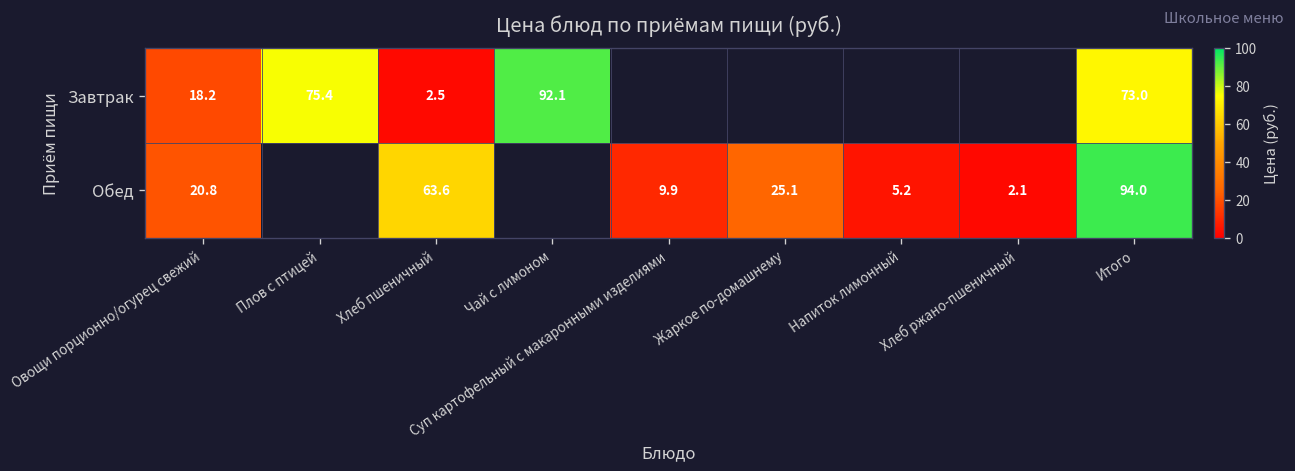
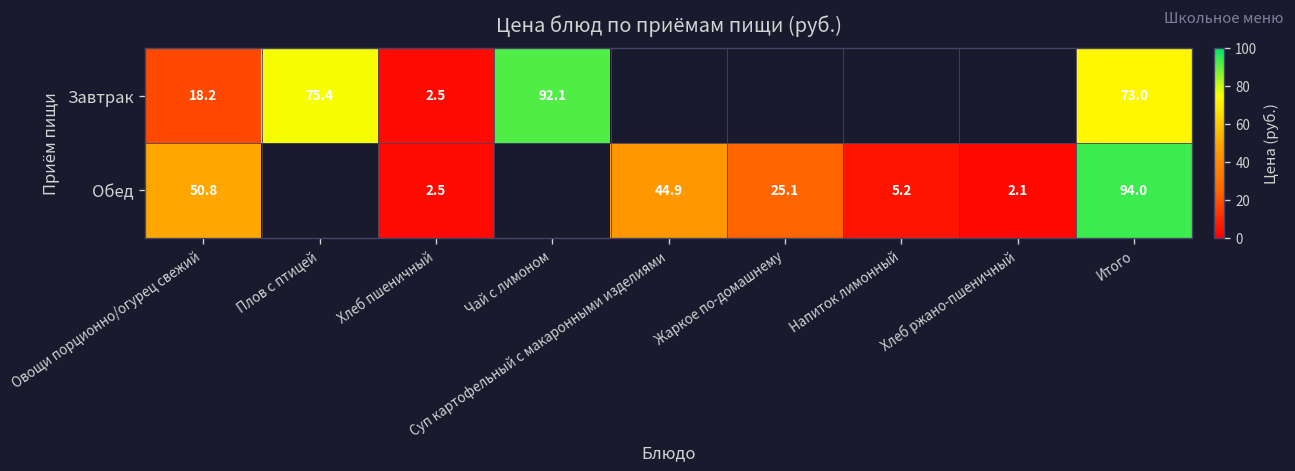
  {
    "Завтрак": {
      "Овощи порционно/огурец свежий": 18.2,
      "Плов с птицей": 75.4,
      "Хлеб пшеничный": 2.5,
      "Чай с лимоном": 92.1,
      "Итого": 73.0
    },
    "Обед": {
-     "Овощи порционно/огурец свежий": 20.8,
-     "Хлеб пшеничный": 63.6,
-     "Суп картофельный с макаронными изделиями": 9.9,
+     "Овощи порционно/огурец свежий": 50.8,
+     "Хлеб пшеничный": 2.5,
+     "Суп картофельный с макаронными изделиями": 44.9,
      "Жаркое по-домашнему": 25.1,
      "Напиток лимонный": 5.2,
      "Хлеб ржано-пшеничный": 2.1,
      "Итого": 94.0
    }
  }
